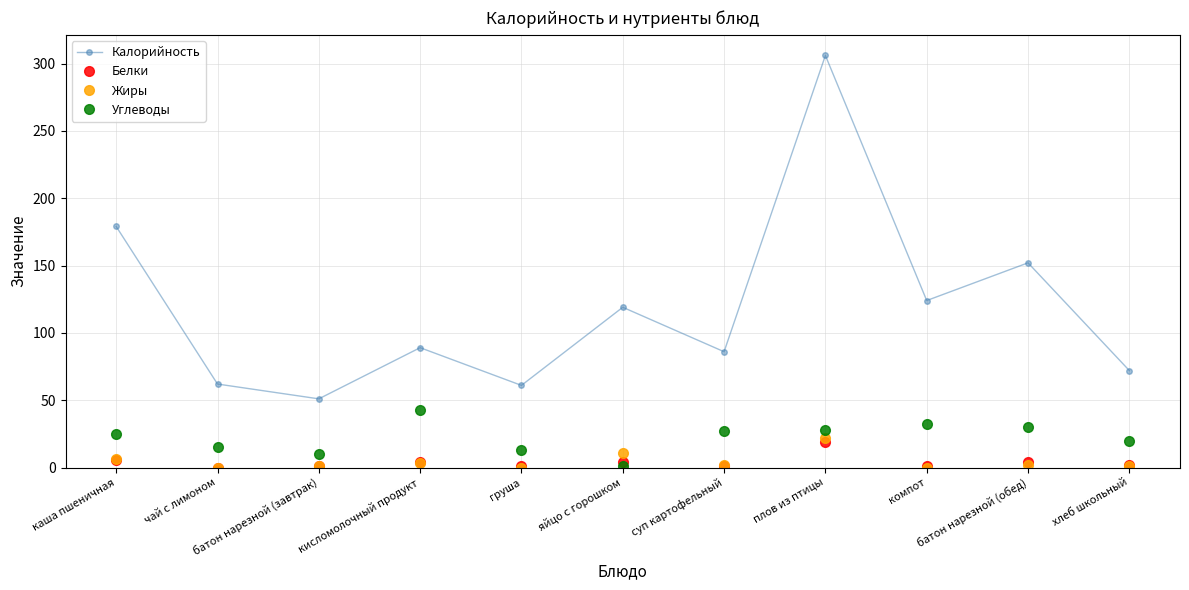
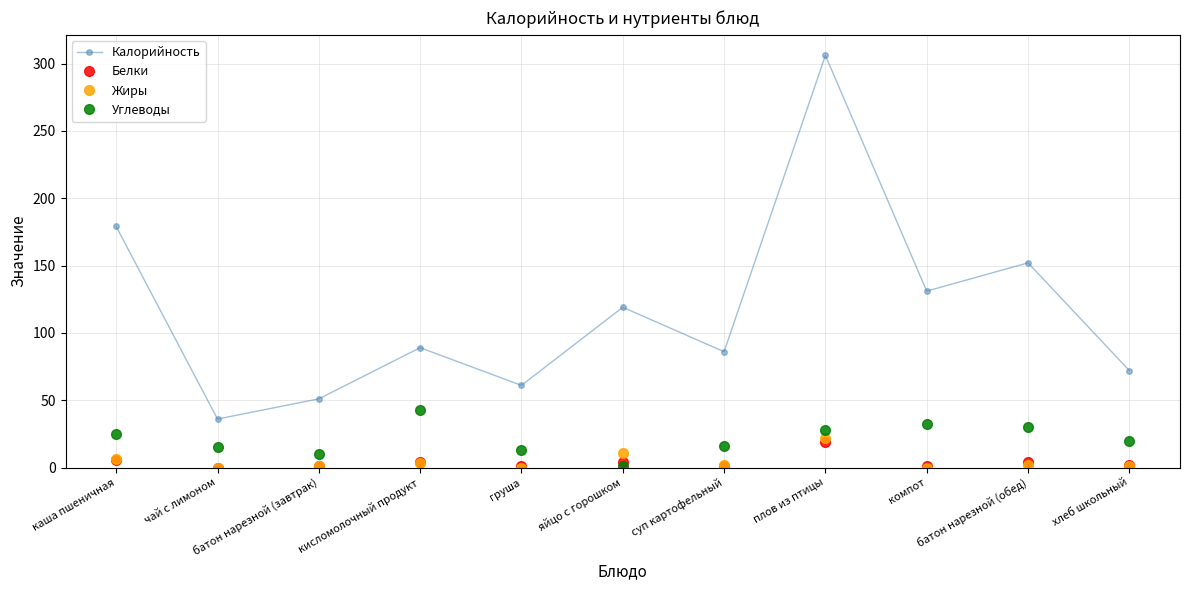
  {
    "Калорийность": {
      "каша пшеничная": 179,
-     "чай с лимоном": 62,
+     "чай с лимоном": 36,
      "батон нарезной (завтрак)": 51,
      "кисломолочный продукт": 89,
      "груша": 61,
      "яйцо с горошком": 119,
      "суп картофельный": 86,
      "плов из птицы": 306,
-     "компот": 124,
+     "компот": 131,
      "батон нарезной (обед)": 152,
      "хлеб школьный": 72
    },
    "Белки": {
      "яйцо с горошком": 4,
      "плов из птицы": 19,
      "батон нарезной (обед)": 4
    },
    "Жиры": {
      "яйцо с горошком": 11,
      "плов из птицы": 22,
      "батон нарезной (обед)": 2
    },
    "Углеводы": {
      "каша пшеничная": 25,
      "чай с лимоном": 15,
      "батон нарезной (завтрак)": 10,
      "кисломолочный продукт": 43,
      "груша": 13,
      "яйцо с горошком": 1,
-     "суп картофельный": 27,
+     "суп картофельный": 16,
      "плов из птицы": 28,
      "компот": 32,
      "батон нарезной (обед)": 30,
      "хлеб школьный": 20
    }
  }
